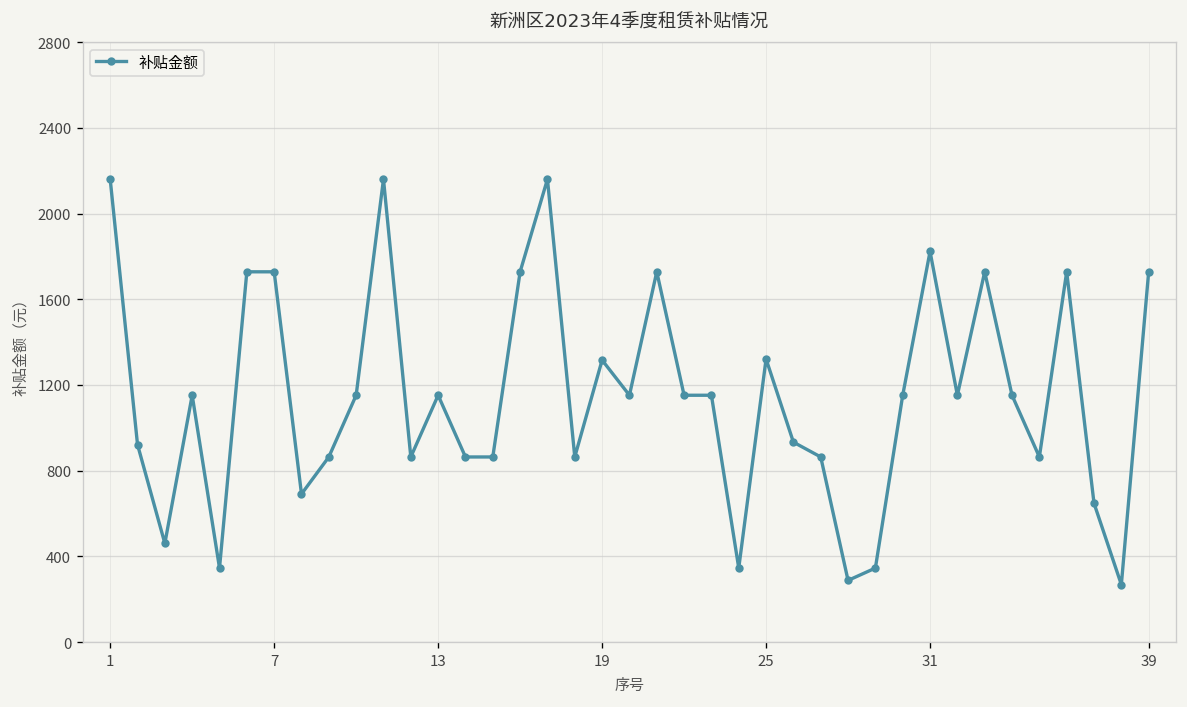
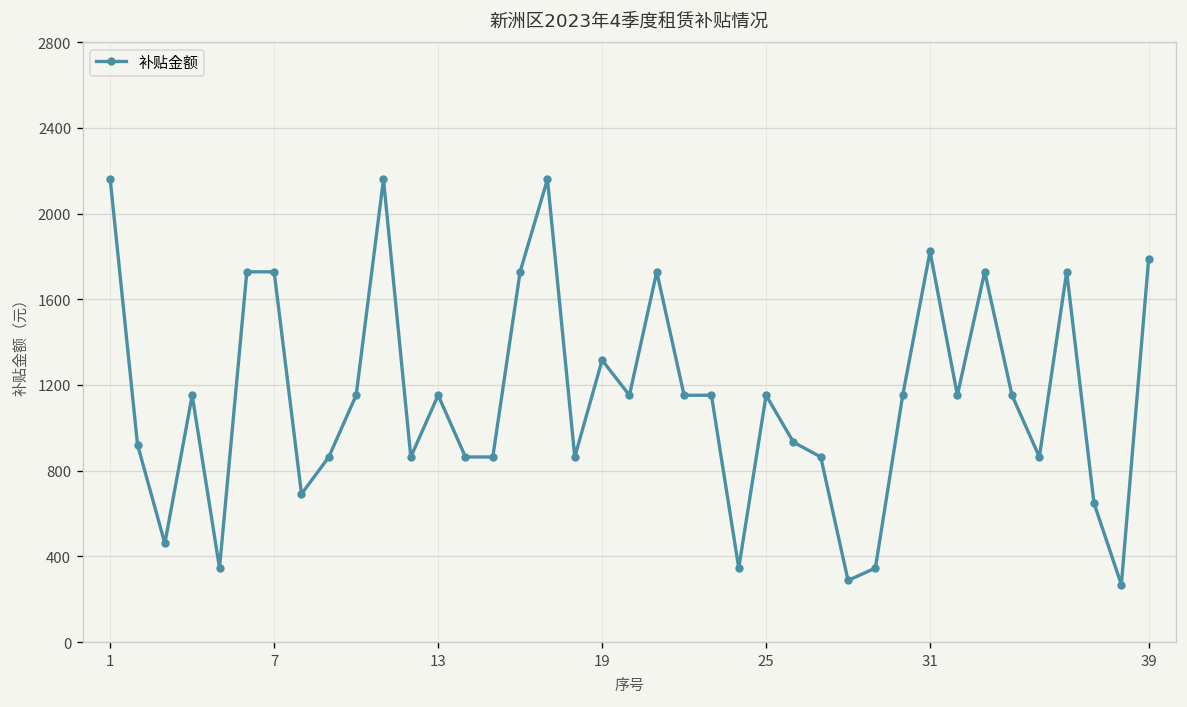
  {
    "1": 2160,
    "7": 1730,
    "13": 1150,
    "19": 1320,
-   "25": 1320,
+   "25": 1150,
    "31": 1820,
-   "39": 1730
+   "39": 1790
  }
